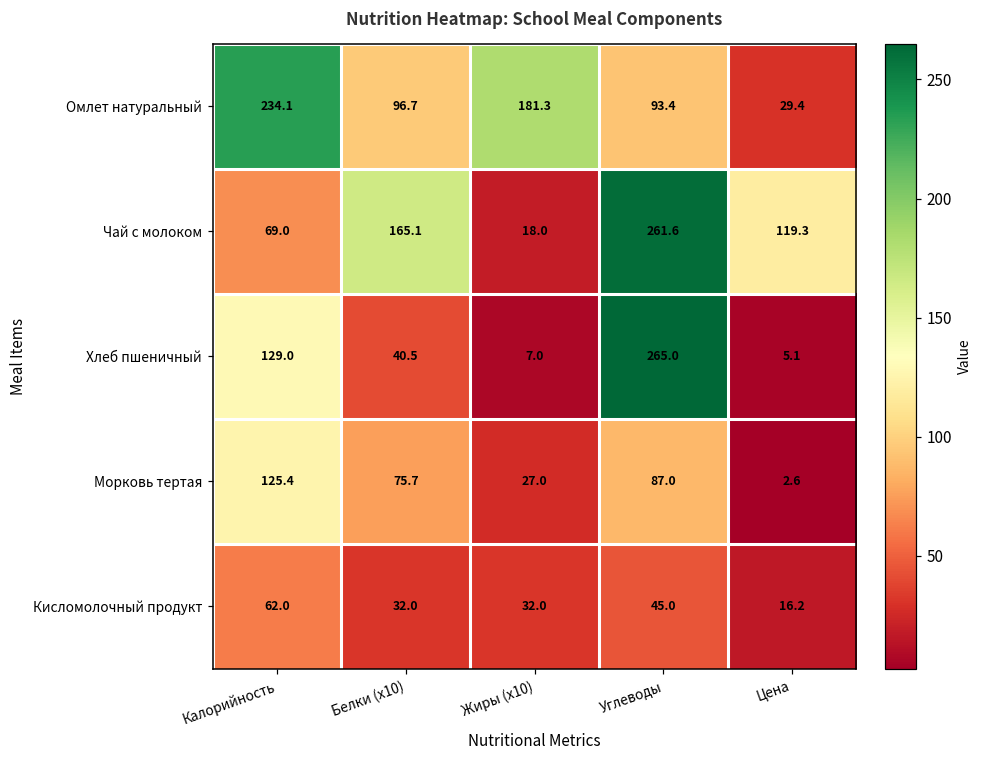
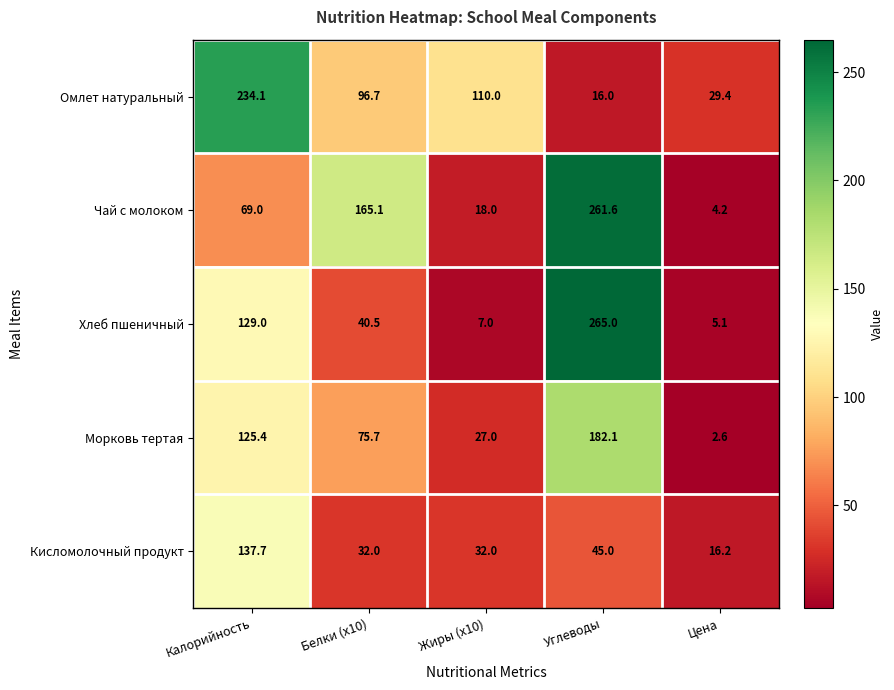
  {
    "Омлет натуральный": {
      "Калорийность": 234.1,
      "Белки (x10)": 96.7,
-     "Жиры (x10)": 181.3,
-     "Углеводы": 93.4,
+     "Жиры (x10)": 110.0,
+     "Углеводы": 16.0,
      "Цена": 29.4
    },
    "Чай с молоком": {
      "Калорийность": 69.0,
      "Белки (x10)": 165.1,
      "Жиры (x10)": 18.0,
      "Углеводы": 261.6,
-     "Цена": 119.3
+     "Цена": 4.2
    },
    "Хлеб пшеничный": {
      "Калорийность": 129.0,
      "Белки (x10)": 40.5,
      "Жиры (x10)": 7.0,
      "Углеводы": 265.0,
      "Цена": 5.1
    },
    "Морковь тертая": {
      "Калорийность": 125.4,
      "Белки (x10)": 75.7,
      "Жиры (x10)": 27.0,
-     "Углеводы": 87.0,
+     "Углеводы": 182.1,
      "Цена": 2.6
    },
    "Кисломолочный продукт": {
-     "Калорийность": 62.0,
+     "Калорийность": 137.7,
      "Белки (x10)": 32.0,
      "Жиры (x10)": 32.0,
      "Углеводы": 45.0,
      "Цена": 16.2
    }
  }
